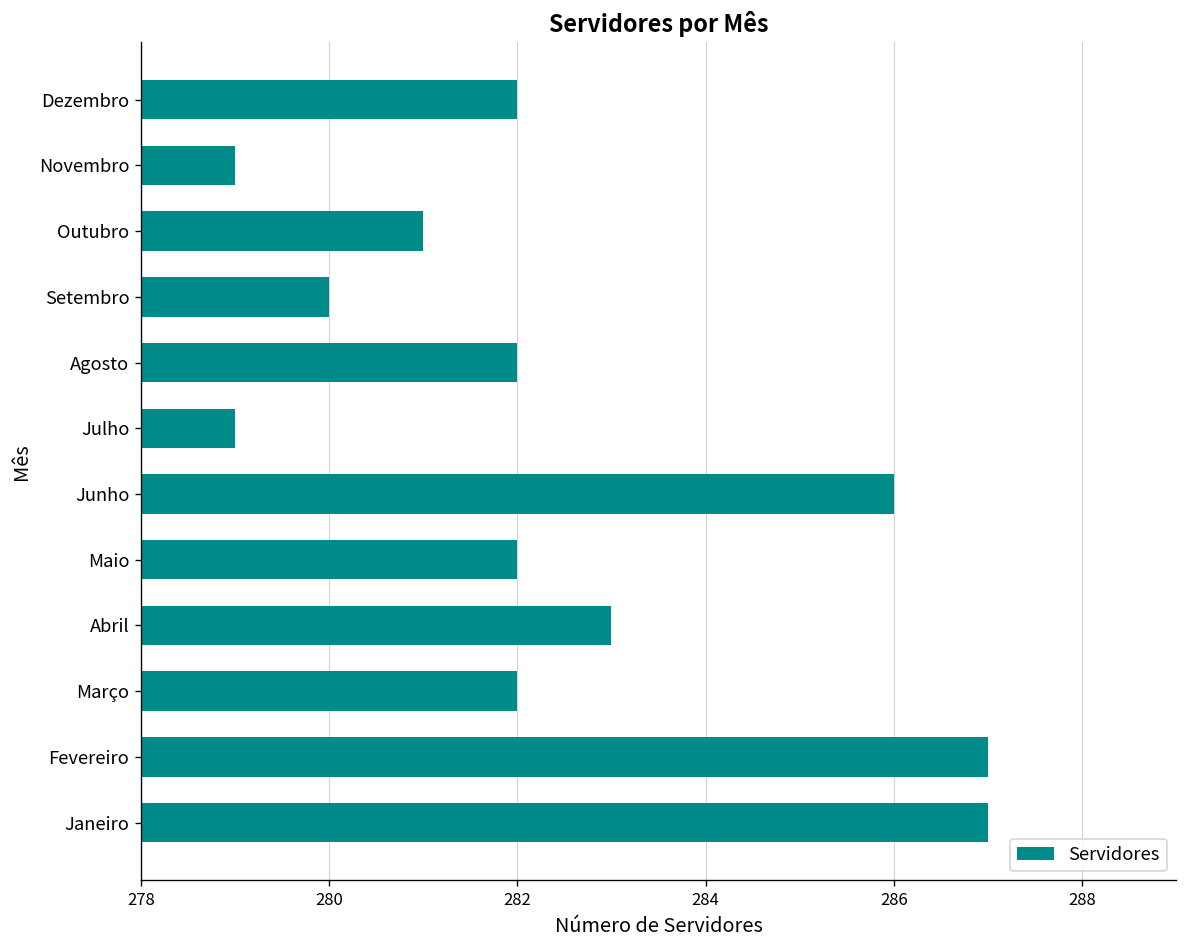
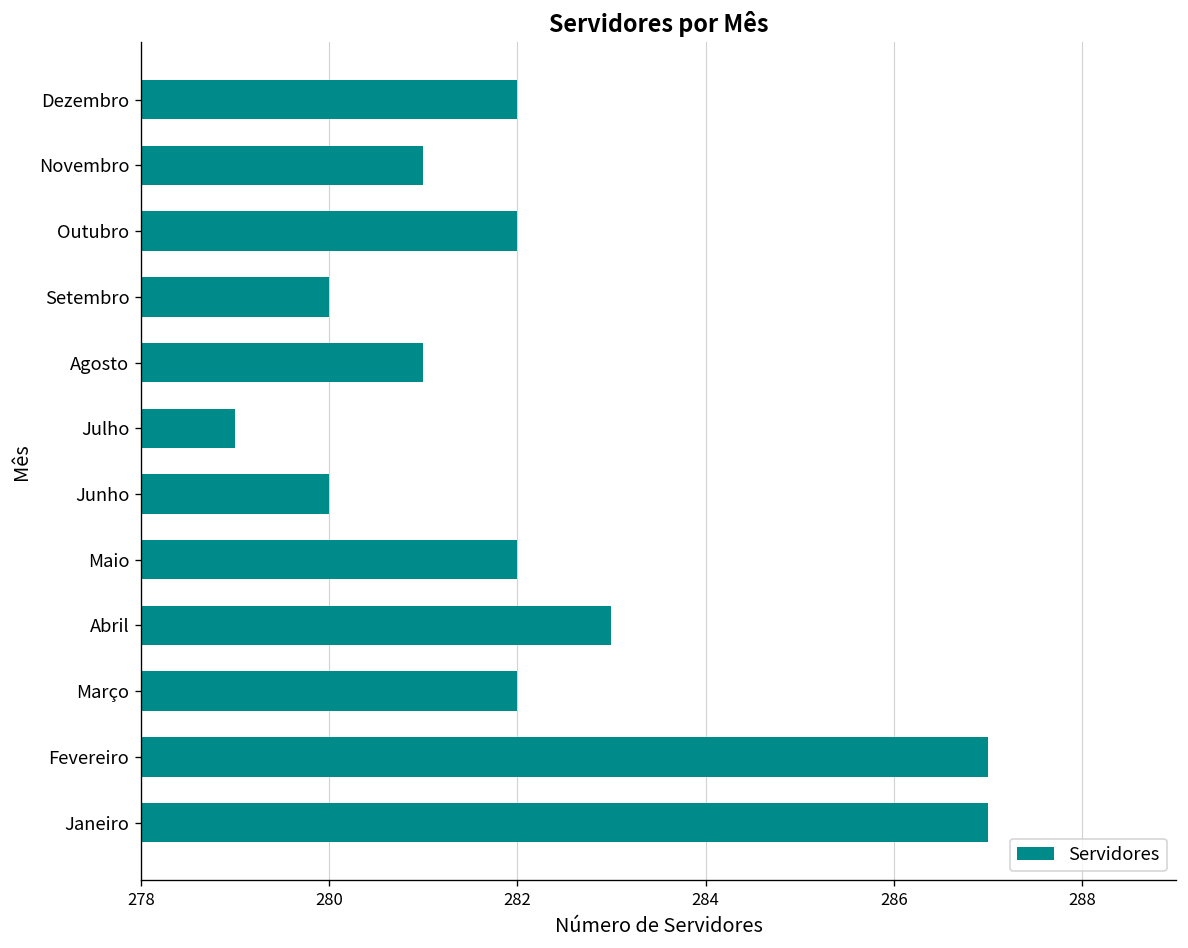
  {
    "Dezembro": 282,
-   "Novembro": 279,
-   "Outubro": 281,
+   "Novembro": 281,
+   "Outubro": 282,
    "Setembro": 280,
-   "Agosto": 282,
+   "Agosto": 281,
    "Julho": 279,
-   "Junho": 286,
+   "Junho": 280,
    "Maio": 282,
    "Abril": 283,
    "Março": 282,
    "Fevereiro": 287,
    "Janeiro": 287
  }
